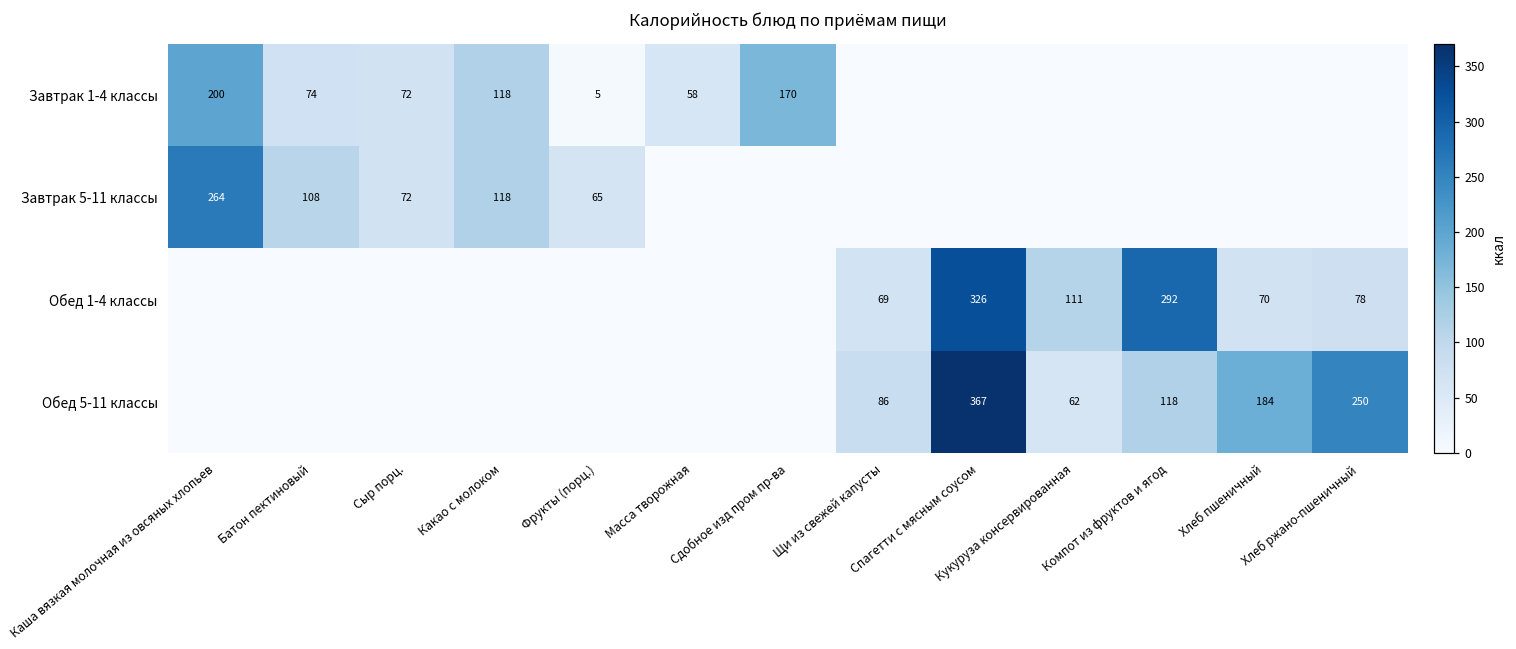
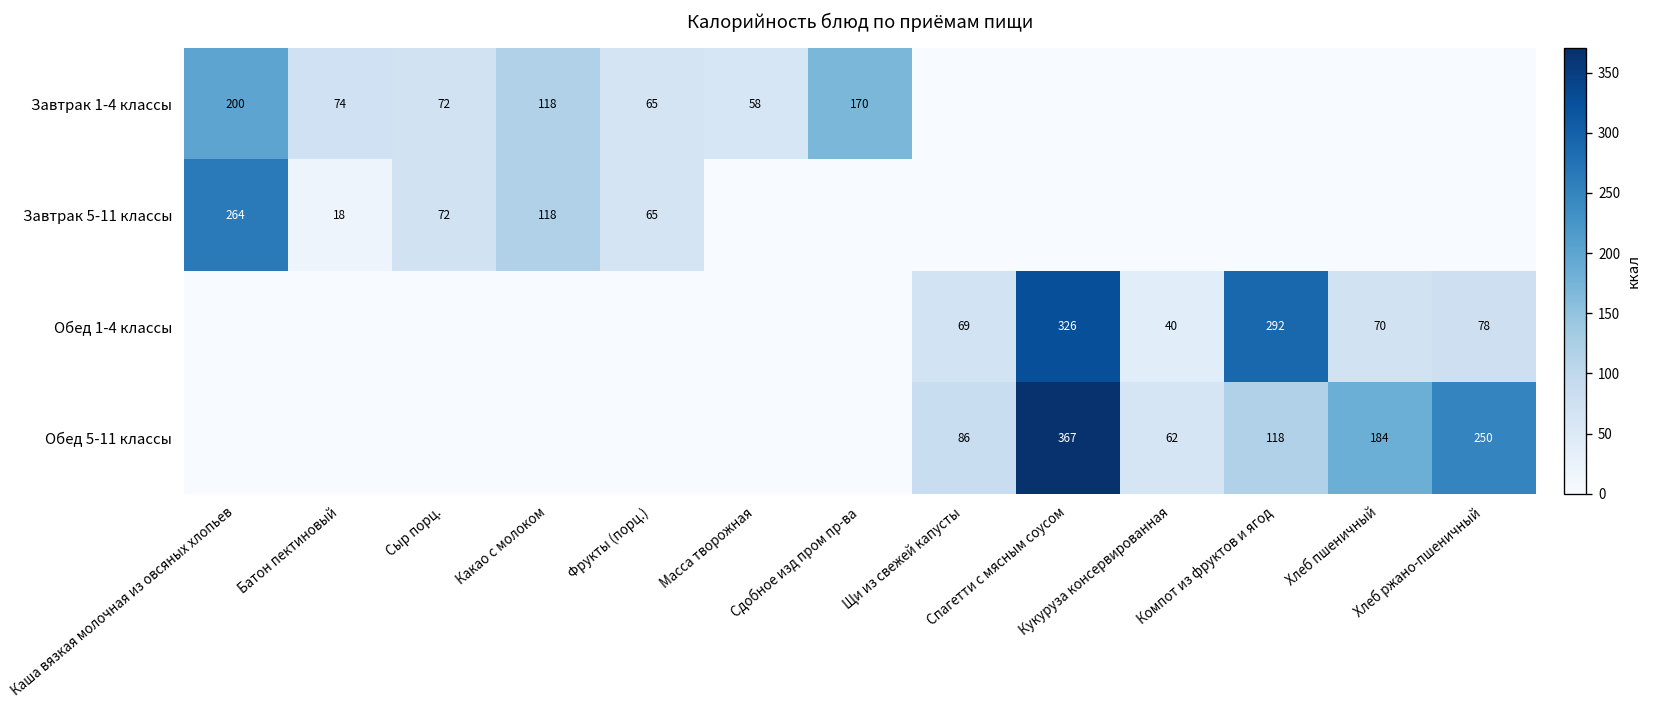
  {
    "Завтрак 1-4 классы": {
      "Каша вязкая молочная из овсяных хлопьев": 200,
      "Батон пектиновый": 74,
      "Сыр порц.": 72,
      "Какао с молоком": 118,
-     "Фрукты (порц.)": 5,
+     "Фрукты (порц.)": 65,
      "Масса творожная": 58,
      "Сдобное изд пром пр-ва": 170
    },
    "Завтрак 5-11 классы": {
      "Каша вязкая молочная из овсяных хлопьев": 264,
-     "Батон пектиновый": 108,
+     "Батон пектиновый": 18,
      "Сыр порц.": 72,
      "Какао с молоком": 118,
      "Фрукты (порц.)": 65
    },
    "Обед 1-4 классы": {
      "Щи из свежей капусты": 69,
      "Спагетти с мясным соусом": 326,
-     "Кукуруза консервированная": 111,
+     "Кукуруза консервированная": 40,
      "Компот из фруктов и ягод": 292,
      "Хлеб пшеничный": 70,
      "Хлеб ржано-пшеничный": 78
    },
    "Обед 5-11 классы": {
      "Щи из свежей капусты": 86,
      "Спагетти с мясным соусом": 367,
      "Кукуруза консервированная": 62,
      "Компот из фруктов и ягод": 118,
      "Хлеб пшеничный": 184,
      "Хлеб ржано-пшеничный": 250
    }
  }
